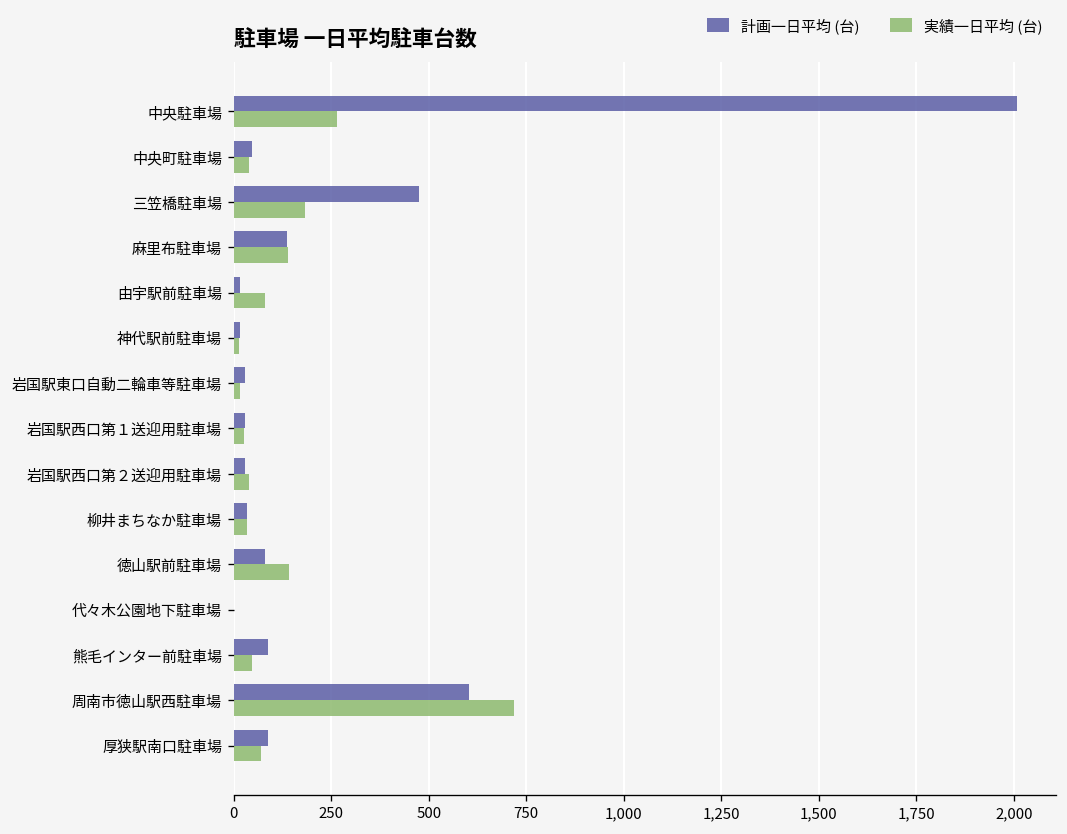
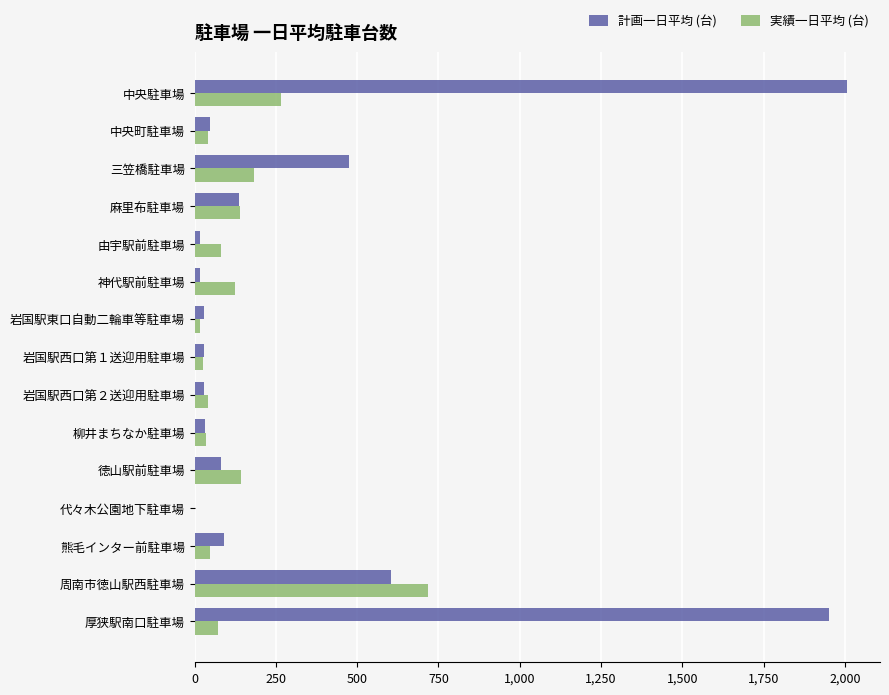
  {
    "計画一日平均 (台)": {
      "中央駐車場": "2,010",
      "中央町駐車場": "50",
      "三笠橋駐車場": "480",
      "麻里布駐車場": "140",
      "由宇駅前駐車場": "20",
      "神代駅前駐車場": "20",
      "岩国駅東口自動二輪車等駐車場": "30",
      "岩国駅西口第１送迎用駐車場": "30",
      "岩国駅西口第２送迎用駐車場": "30",
      "柳井まちなか駐車場": "30",
      "徳山駅前駐車場": "80",
      "代々木公園地下駐車場": "0",
      "熊毛インター前駐車場": "90",
      "周南市徳山駅西駐車場": "600",
-     "厚狭駅南口駐車場": "90"
+     "厚狭駅南口駐車場": "1,950"
    },
    "実績一日平均 (台)": {
      "中央駐車場": "260",
      "中央町駐車場": "40",
      "三笠橋駐車場": "180",
      "麻里布駐車場": "140",
      "由宇駅前駐車場": "80",
-     "神代駅前駐車場": "10",
+     "神代駅前駐車場": "120",
      "岩国駅東口自動二輪車等駐車場": "20",
      "岩国駅西口第１送迎用駐車場": "30",
      "岩国駅西口第２送迎用駐車場": "40",
      "柳井まちなか駐車場": "40",
      "徳山駅前駐車場": "140",
      "代々木公園地下駐車場": "0",
      "熊毛インター前駐車場": "50",
      "周南市徳山駅西駐車場": "720",
      "厚狭駅南口駐車場": "70"
    }
  }
